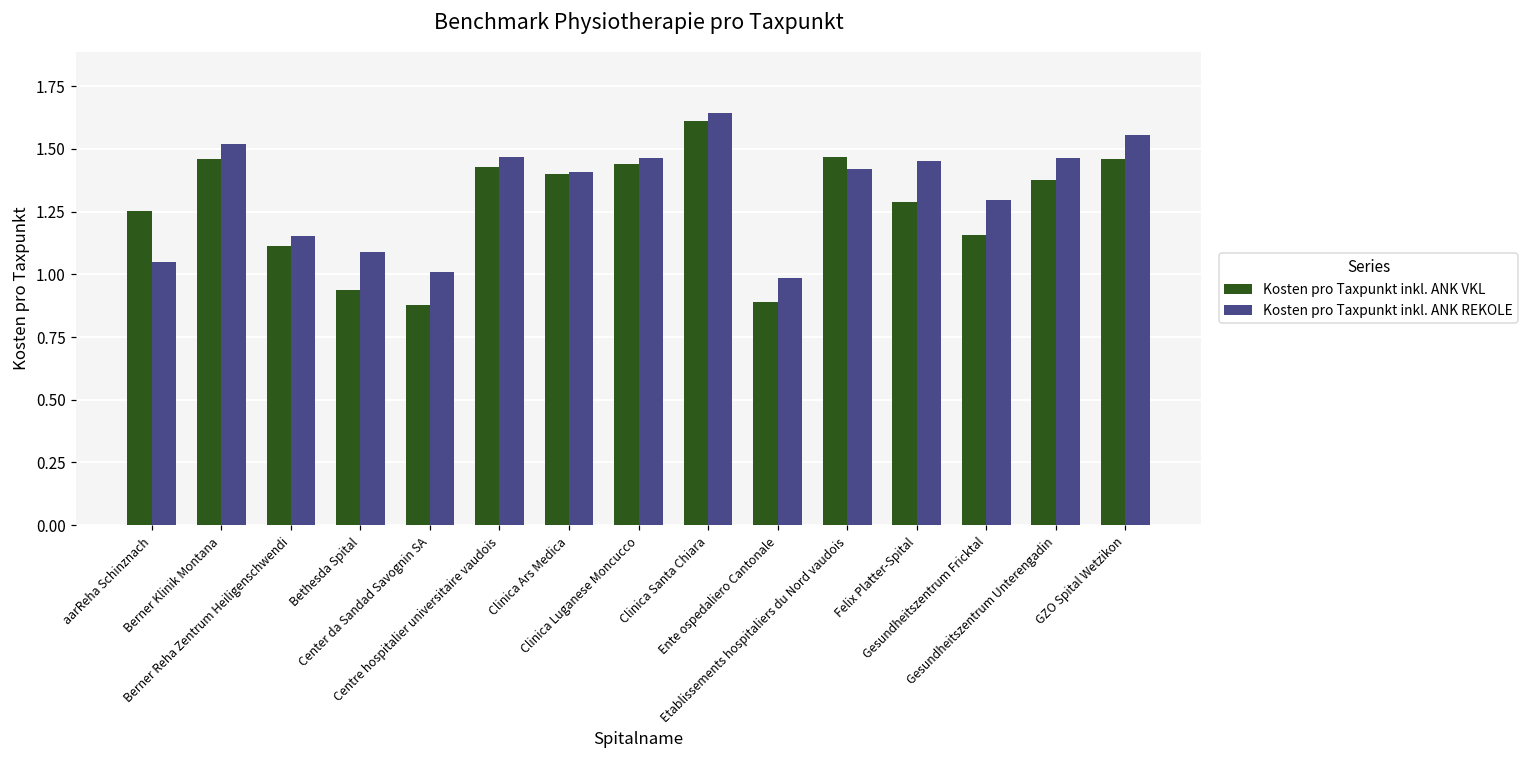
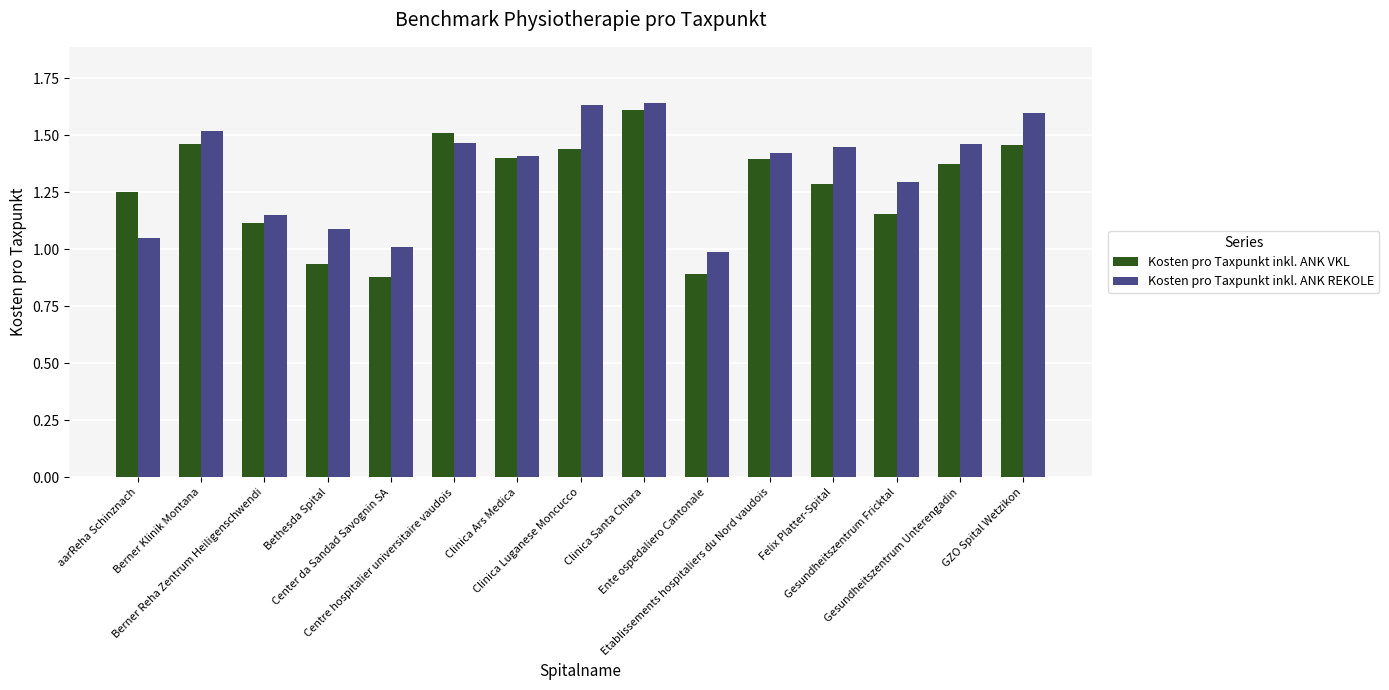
  {
    "Kosten pro Taxpunkt inkl. ANK VKL": {
      "aarReha Schinznach": 1.25,
      "Berner Klinik Montana": 1.46,
      "Berner Reha Zentrum Heiligenschwendi": 1.11,
      "Bethesda Spital": 0.94,
      "Center da Sandad Savognin SA": 0.88,
-     "Centre hospitalier universitaire vaudois": 1.43,
+     "Centre hospitalier universitaire vaudois": 1.51,
      "Clinica Ars Medica": 1.40,
      "Clinica Luganese Moncucco": 1.44,
      "Clinica Santa Chiara": 1.61,
      "Ente ospedaliero Cantonale": 0.89,
-     "Etablissements hospitaliers du Nord vaudois": 1.47,
+     "Etablissements hospitaliers du Nord vaudois": 1.39,
      "Felix Platter-Spital": 1.29,
      "Gesundheitszentrum Fricktal": 1.15,
      "Gesundheitszentrum Unterengadin": 1.38,
      "GZO Spital Wetzikon": 1.46
    },
    "Kosten pro Taxpunkt inkl. ANK REKOLE": {
      "aarReha Schinznach": 1.05,
      "Berner Klinik Montana": 1.52,
      "Berner Reha Zentrum Heiligenschwendi": 1.15,
      "Bethesda Spital": 1.09,
      "Center da Sandad Savognin SA": 1.01,
      "Centre hospitalier universitaire vaudois": 1.47,
      "Clinica Ars Medica": 1.41,
-     "Clinica Luganese Moncucco": 1.47,
+     "Clinica Luganese Moncucco": 1.63,
      "Clinica Santa Chiara": 1.64,
      "Ente ospedaliero Cantonale": 0.99,
      "Etablissements hospitaliers du Nord vaudois": 1.42,
      "Felix Platter-Spital": 1.45,
      "Gesundheitszentrum Fricktal": 1.29,
      "Gesundheitszentrum Unterengadin": 1.46,
-     "GZO Spital Wetzikon": 1.55
+     "GZO Spital Wetzikon": 1.60
    }
  }
